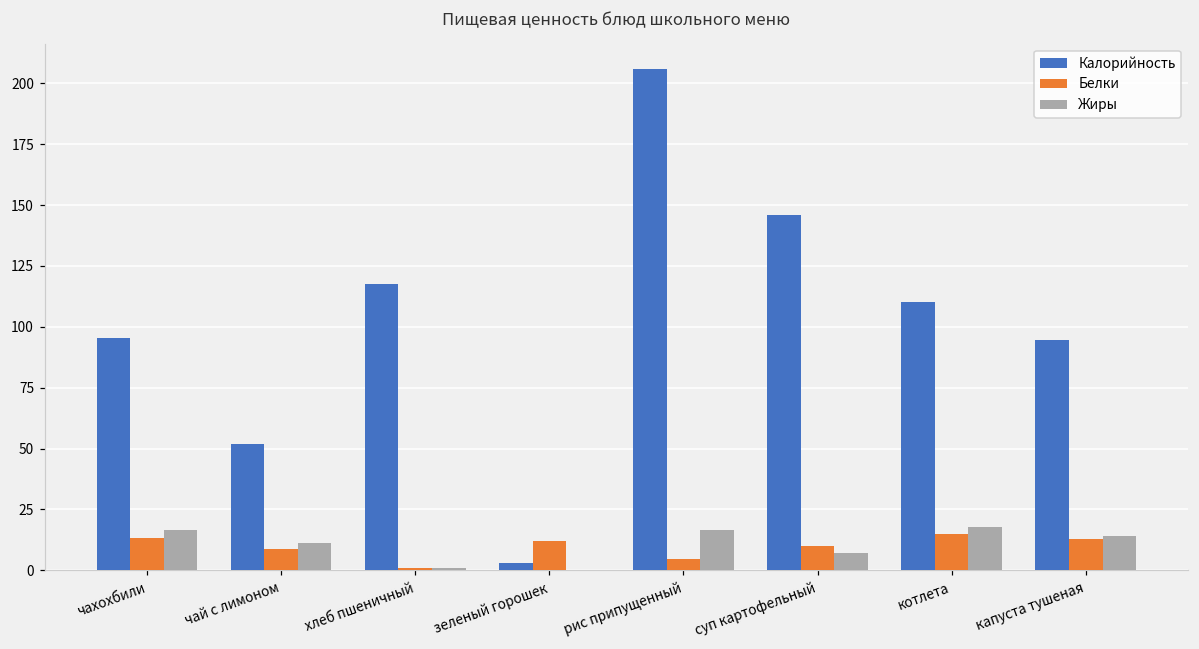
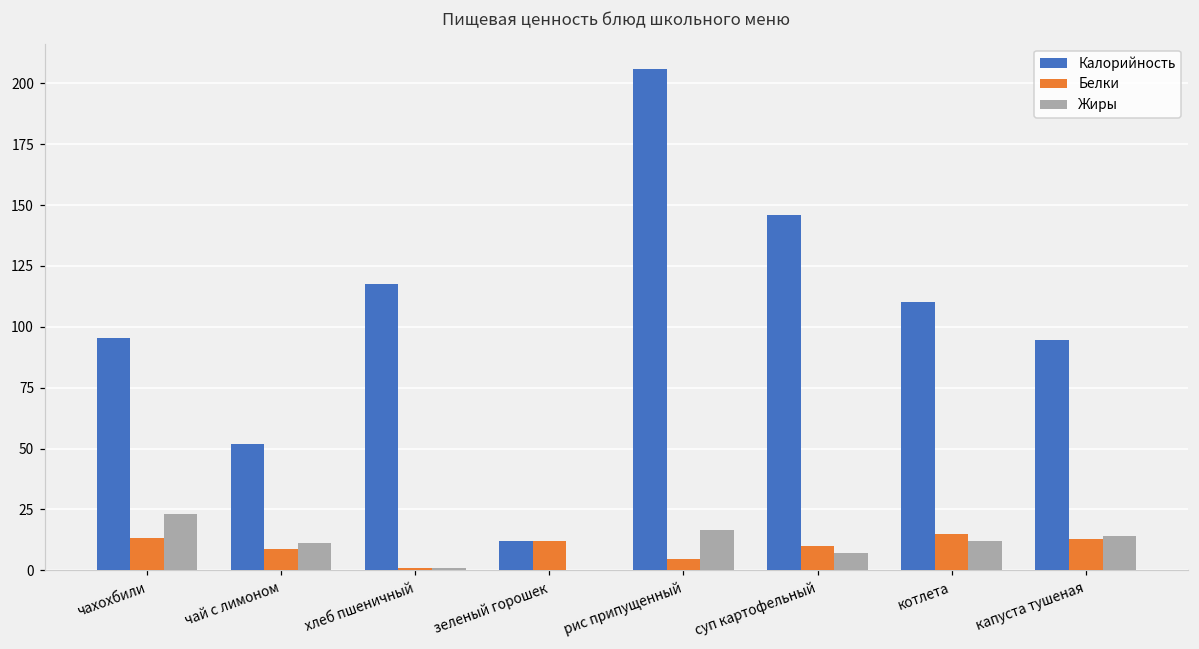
  {
    "Калорийность": {
      "чахохбили": 95,
      "чай с лимоном": 52,
      "хлеб пшеничный": 117,
-     "зеленый горошек": 3,
+     "зеленый горошек": 12,
      "рис припущенный": 206,
      "суп картофельный": 146,
      "котлета": 110,
      "капуста тушеная": 95
    },
    "Белки": {
      "чахохбили": 13,
      "чай с лимоном": 9,
      "зеленый горошек": 12,
      "рис припущенный": 5,
      "суп картофельный": 10,
      "котлета": 15,
      "капуста тушеная": 13
    },
    "Жиры": {
-     "чахохбили": 17,
+     "чахохбили": 23,
      "чай с лимоном": 11,
      "рис припущенный": 17,
      "суп картофельный": 7,
-     "котлета": 18,
+     "котлета": 12,
      "капуста тушеная": 14
    }
  }
